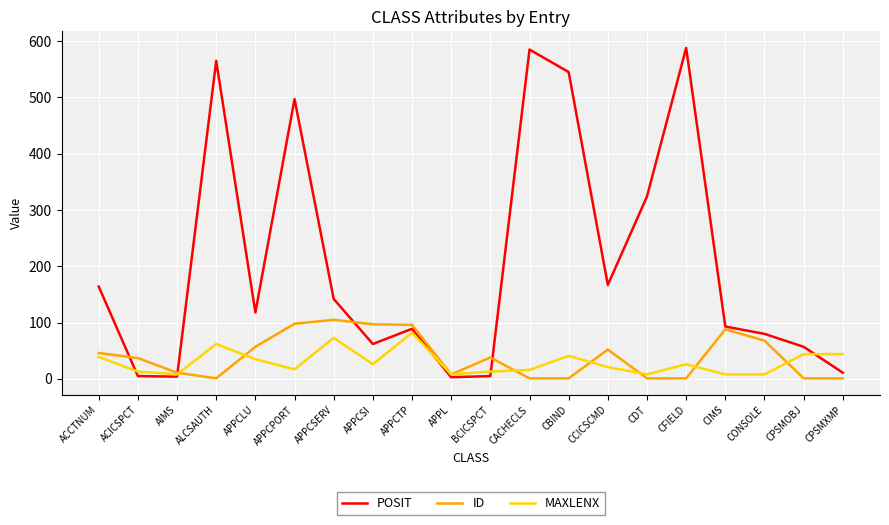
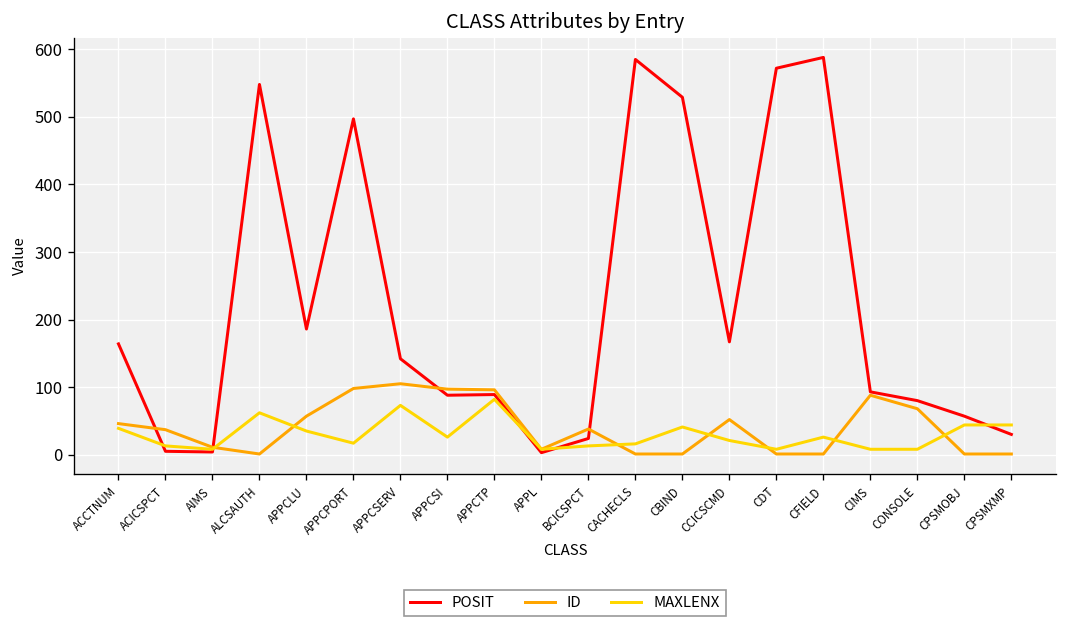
  {
    "POSIT": {
      "ACCTNUM": 160,
      "ACICSPCT": 10,
-     "ALCSAUTH": 570,
-     "APPCLU": 120,
+     "ALCSAUTH": 550,
+     "APPCLU": 190,
      "APPCPORT": 500,
      "APPCSERV": 140,
-     "APPCSI": 60,
+     "APPCSI": 90,
      "APPCTP": 90,
      "APPL": 0,
-     "BCICSPCT": 10,
+     "BCICSPCT": 20,
      "CACHECLS": 590,
-     "CBIND": 550,
+     "CBIND": 530,
      "CCICSCMD": 170,
-     "CDT": 320,
+     "CDT": 570,
      "CFIELD": 590,
      "CIMS": 90,
      "CONSOLE": 80,
      "CPSMOBJ": 60,
-     "CPSMXMP": 10
+     "CPSMXMP": 30
    }
  }
